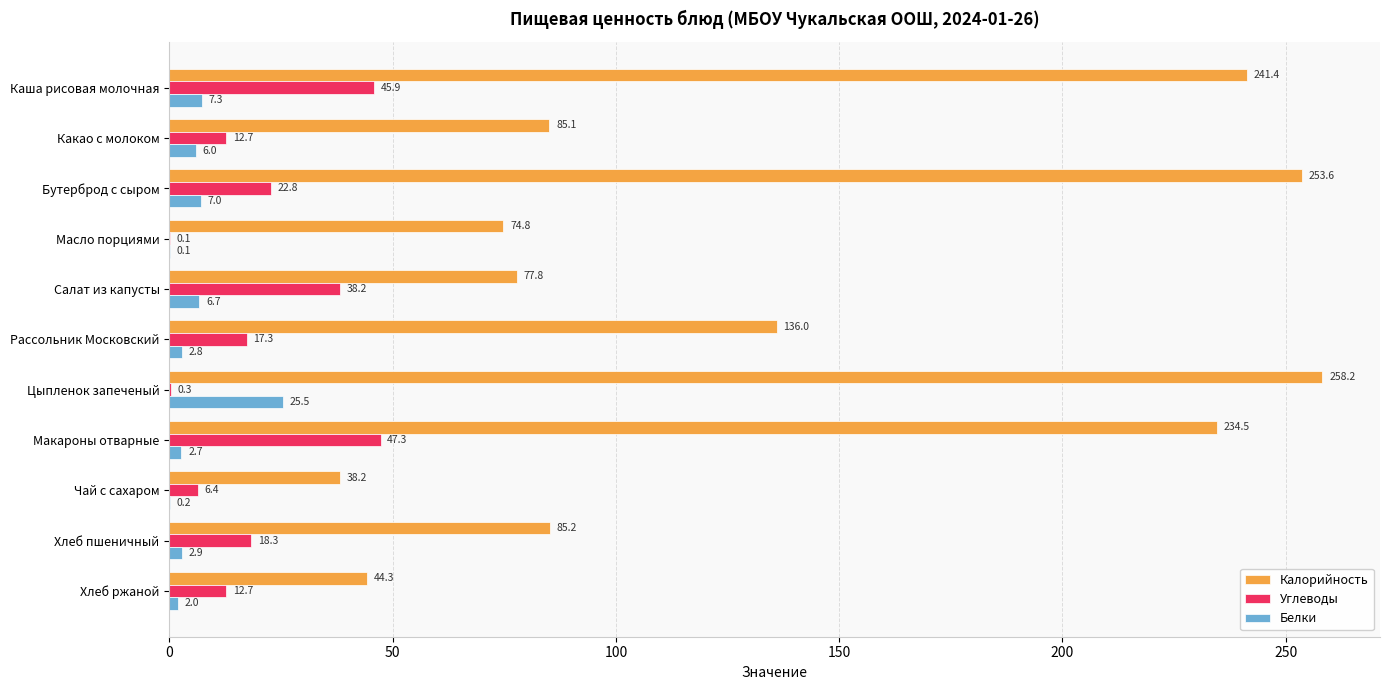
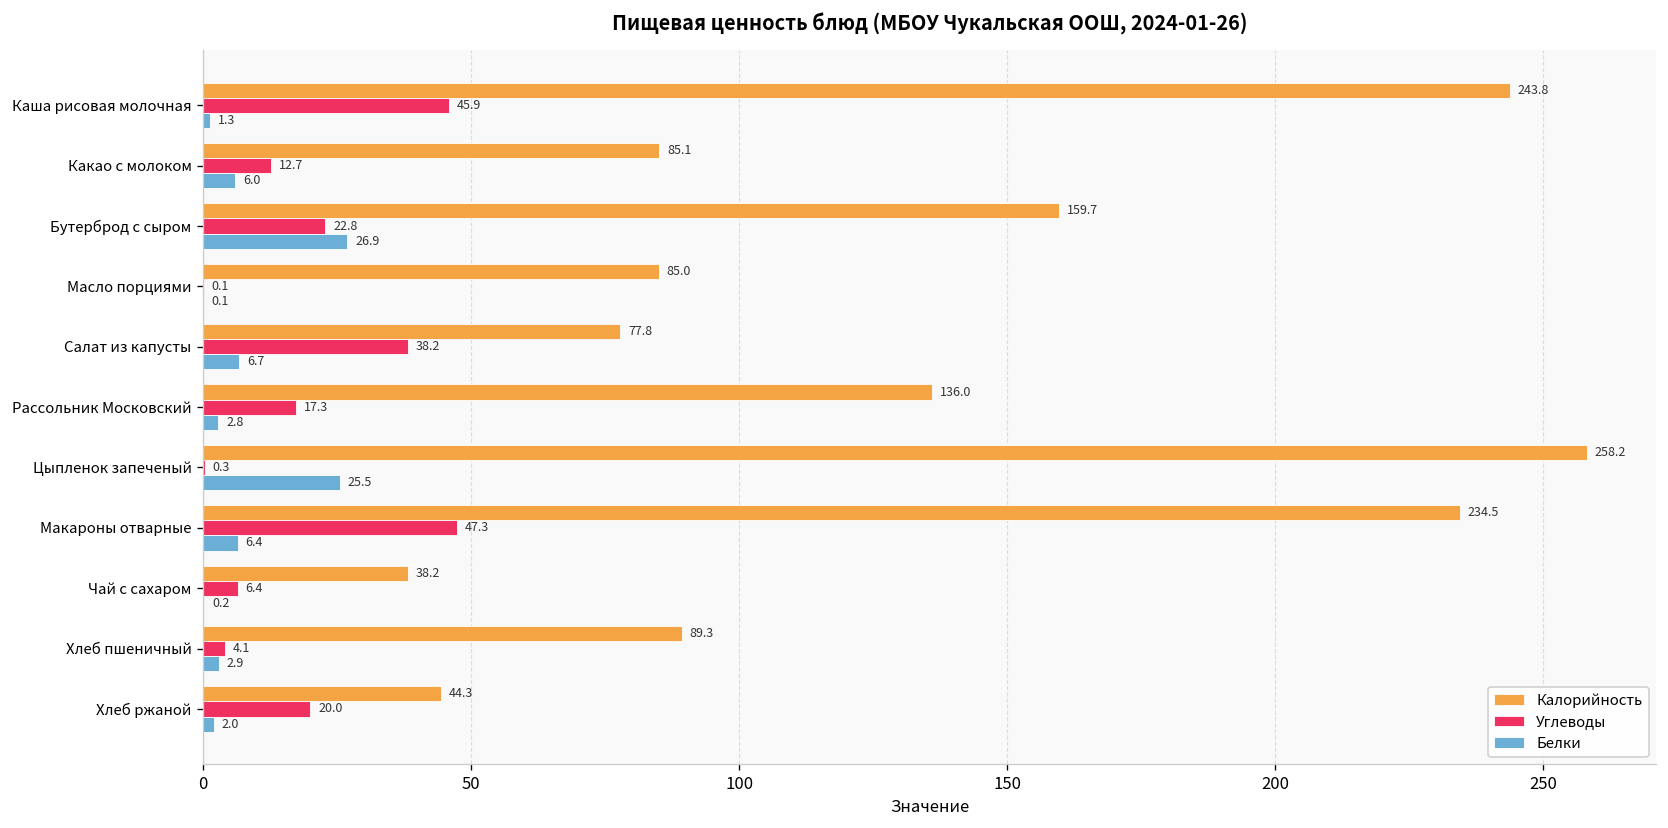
  {
    "Калорийность": {
-     "Каша рисовая молочная": 241.4,
+     "Каша рисовая молочная": 243.8,
      "Какао с молоком": 85.1,
-     "Бутерброд с сыром": 253.6,
-     "Масло порциями": 74.8,
+     "Бутерброд с сыром": 159.7,
+     "Масло порциями": 85.0,
      "Салат из капусты": 77.8,
      "Рассольник Московский": 136.0,
      "Цыпленок запеченый": 258.2,
      "Макароны отварные": 234.5,
      "Чай с сахаром": 38.2,
-     "Хлеб пшеничный": 85.2,
+     "Хлеб пшеничный": 89.3,
      "Хлеб ржаной": 44.3
    },
    "Углеводы": {
      "Каша рисовая молочная": 45.9,
      "Какао с молоком": 12.7,
      "Бутерброд с сыром": 22.8,
      "Масло порциями": 0.1,
      "Салат из капусты": 38.2,
      "Рассольник Московский": 17.3,
      "Цыпленок запеченый": 0.3,
      "Макароны отварные": 47.3,
      "Чай с сахаром": 6.4,
-     "Хлеб пшеничный": 18.3,
-     "Хлеб ржаной": 12.7
+     "Хлеб пшеничный": 4.1,
+     "Хлеб ржаной": 20.0
    },
    "Белки": {
-     "Каша рисовая молочная": 7.3,
+     "Каша рисовая молочная": 1.3,
      "Какао с молоком": 6.0,
-     "Бутерброд с сыром": 7.0,
+     "Бутерброд с сыром": 26.9,
      "Масло порциями": 0.1,
      "Салат из капусты": 6.7,
      "Рассольник Московский": 2.8,
      "Цыпленок запеченый": 25.5,
-     "Макароны отварные": 2.7,
+     "Макароны отварные": 6.4,
      "Чай с сахаром": 0.2,
      "Хлеб пшеничный": 2.9,
      "Хлеб ржаной": 2.0
    }
  }
